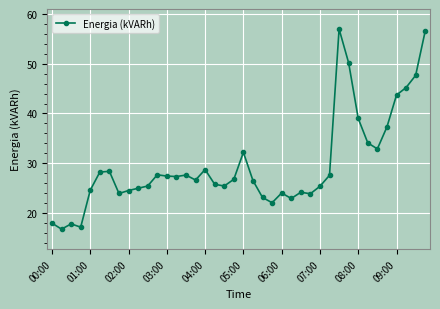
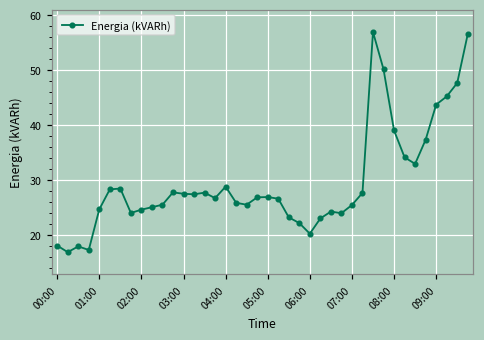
  {
    "00:00": 18,
    "01:00": 25,
    "02:00": 25,
    "03:00": 27,
    "04:00": 29,
-   "05:00": 32,
-   "06:00": 24,
+   "05:00": 27,
+   "06:00": 20,
    "07:00": 25,
    "08:00": 39,
    "09:00": 44
  }
